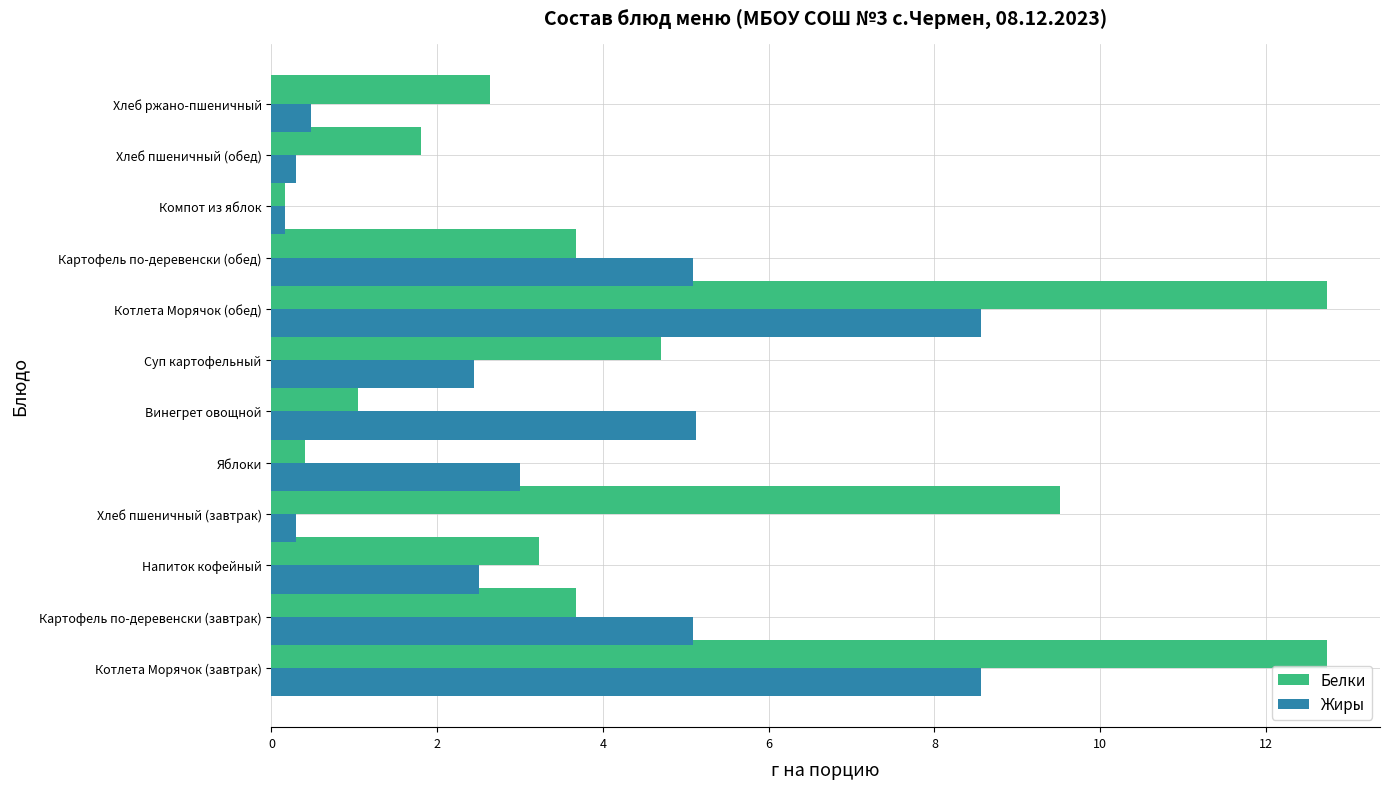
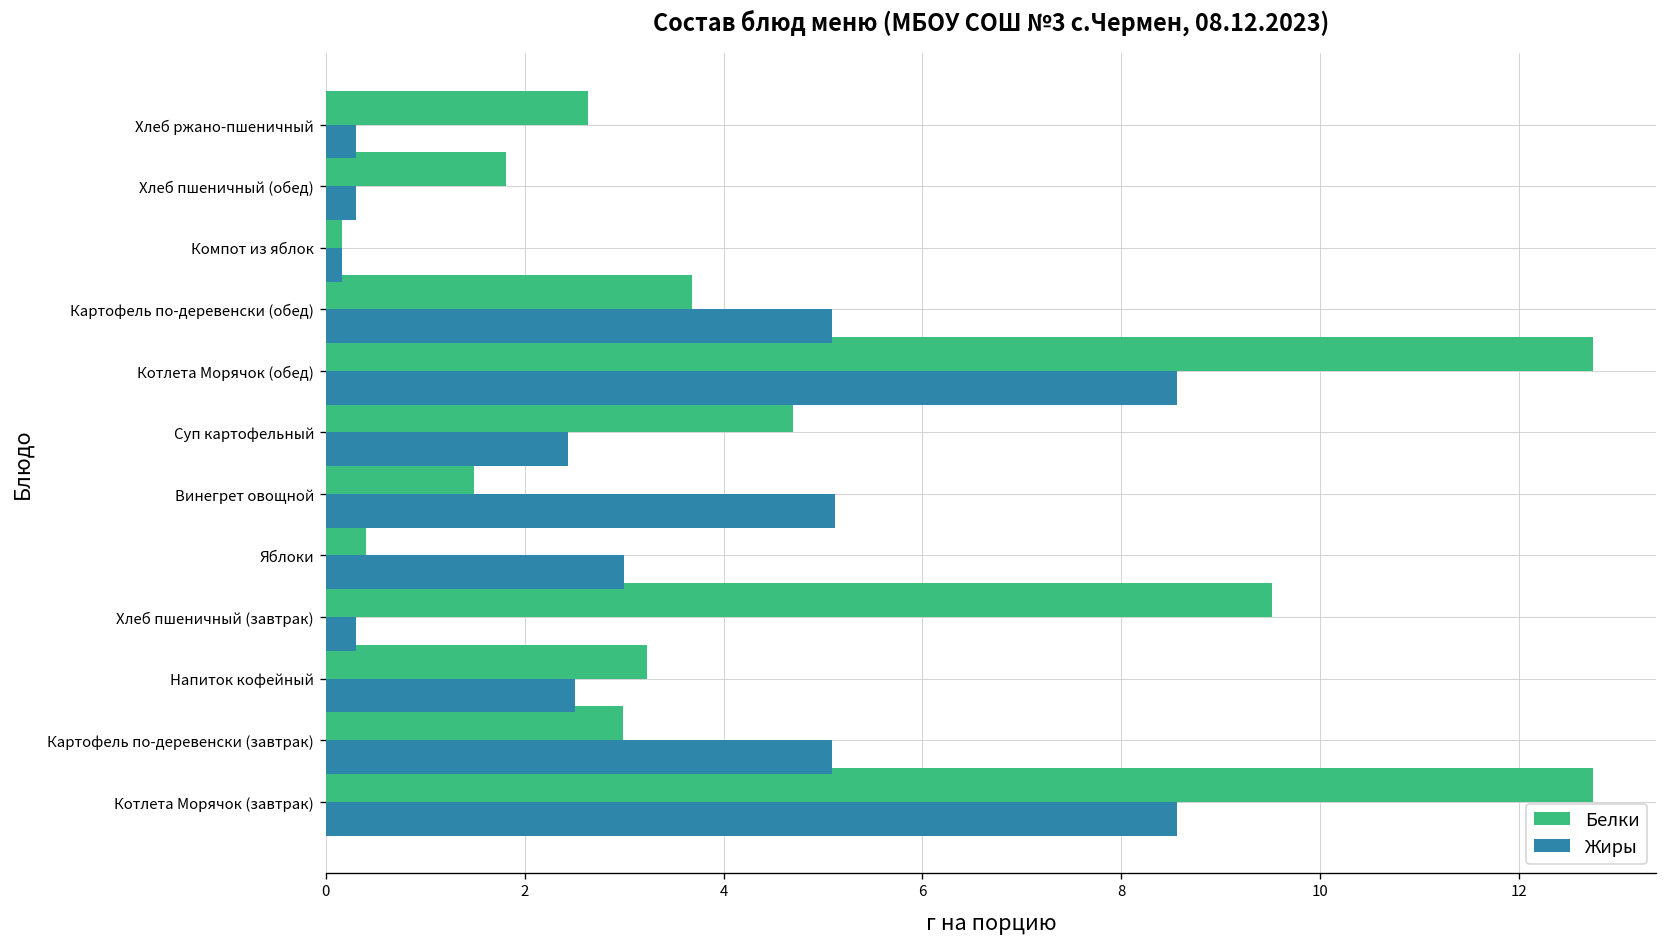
  {
    "Белки": {
      "Хлеб ржано-пшеничный": 2.6,
      "Хлеб пшеничный (обед)": 1.8,
      "Компот из яблок": 0.2,
      "Картофель по-деревенски (обед)": 3.7,
      "Котлета Морячок (обед)": 12.7,
      "Суп картофельный": 4.7,
-     "Винегрет овощной": 1.1,
+     "Винегрет овощной": 1.5,
      "Яблоки": 0.4,
      "Хлеб пшеничный (завтрак)": 9.5,
      "Напиток кофейный": 3.2,
-     "Картофель по-деревенски (завтрак)": 3.7,
+     "Картофель по-деревенски (завтрак)": 3.0,
      "Котлета Морячок (завтрак)": 12.7
    },
    "Жиры": {
-     "Хлеб ржано-пшеничный": 0.5,
+     "Хлеб ржано-пшеничный": 0.3,
      "Хлеб пшеничный (обед)": 0.3,
      "Компот из яблок": 0.2,
      "Картофель по-деревенски (обед)": 5.1,
      "Котлета Морячок (обед)": 8.6,
      "Суп картофельный": 2.4,
      "Винегрет овощной": 5.1,
      "Яблоки": 3.0,
      "Хлеб пшеничный (завтрак)": 0.3,
      "Напиток кофейный": 2.5,
      "Картофель по-деревенски (завтрак)": 5.1,
      "Котлета Морячок (завтрак)": 8.6
    }
  }
